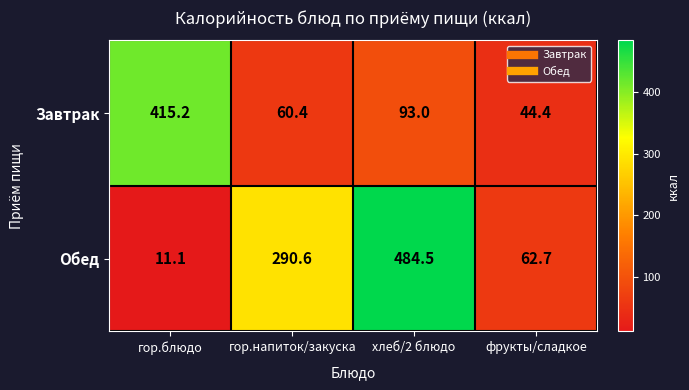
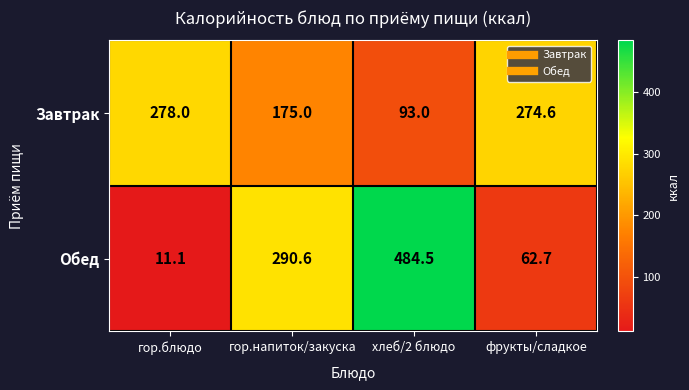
  {
    "Завтрак": {
-     "гор.блюдо": 415.2,
-     "гор.напиток/закуска": 60.4,
+     "гор.блюдо": 278.0,
+     "гор.напиток/закуска": 175.0,
      "хлеб/2 блюдо": 93.0,
-     "фрукты/сладкое": 44.4
+     "фрукты/сладкое": 274.6
    },
    "Обед": {
      "гор.блюдо": 11.1,
      "гор.напиток/закуска": 290.6,
      "хлеб/2 блюдо": 484.5,
      "фрукты/сладкое": 62.7
    }
  }
